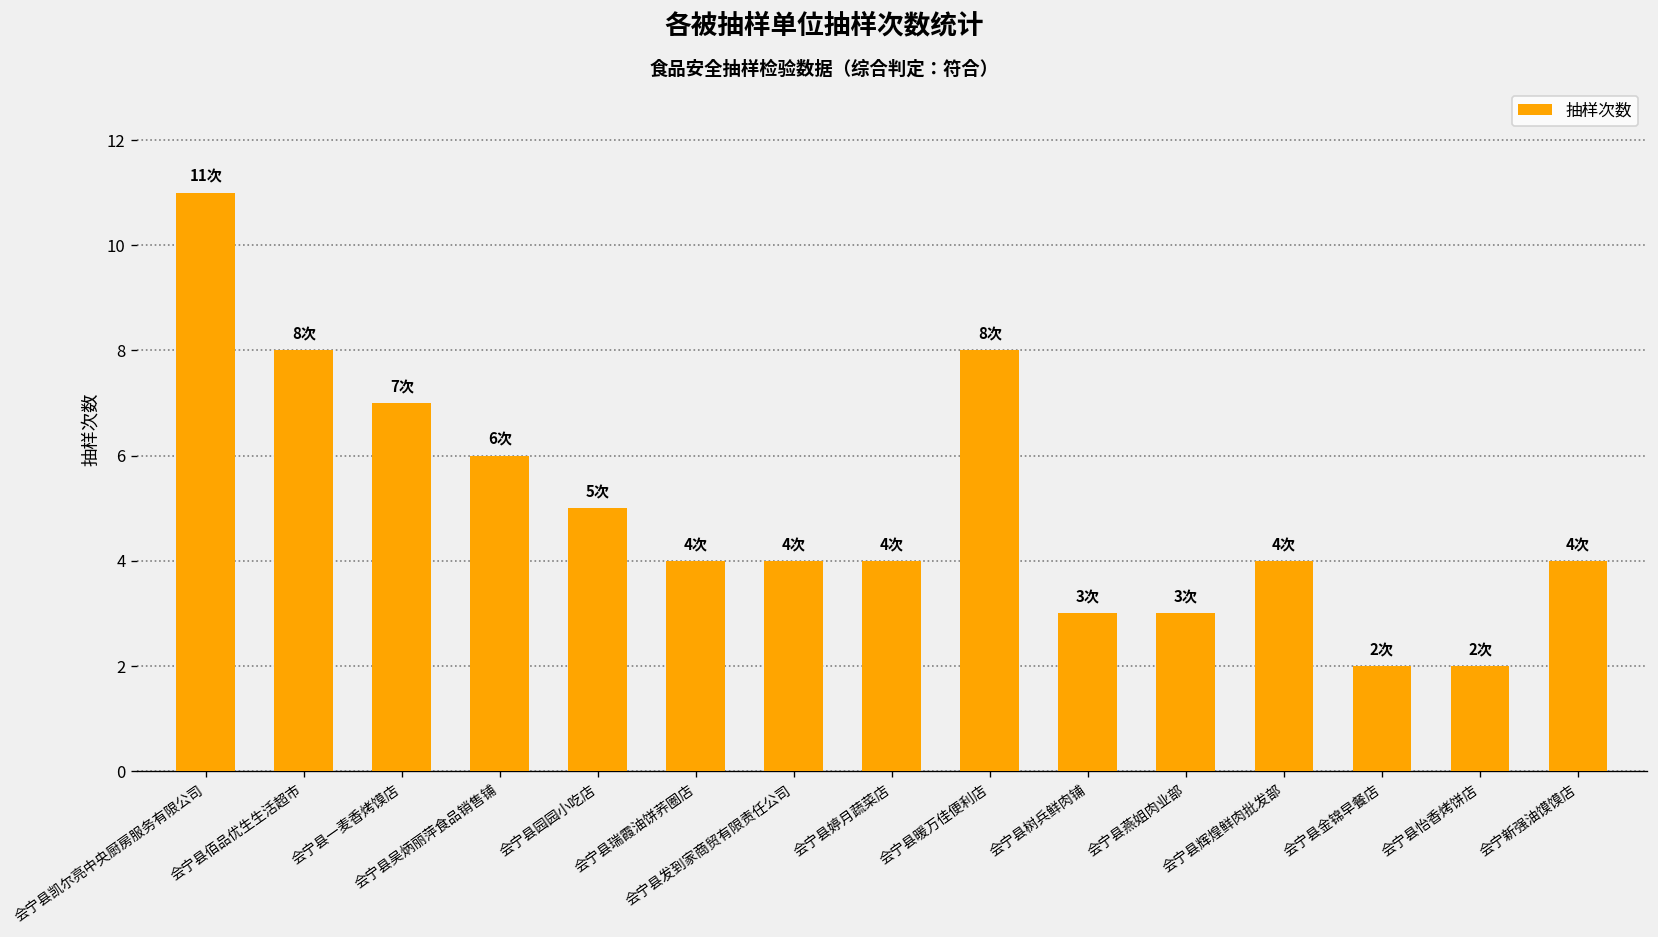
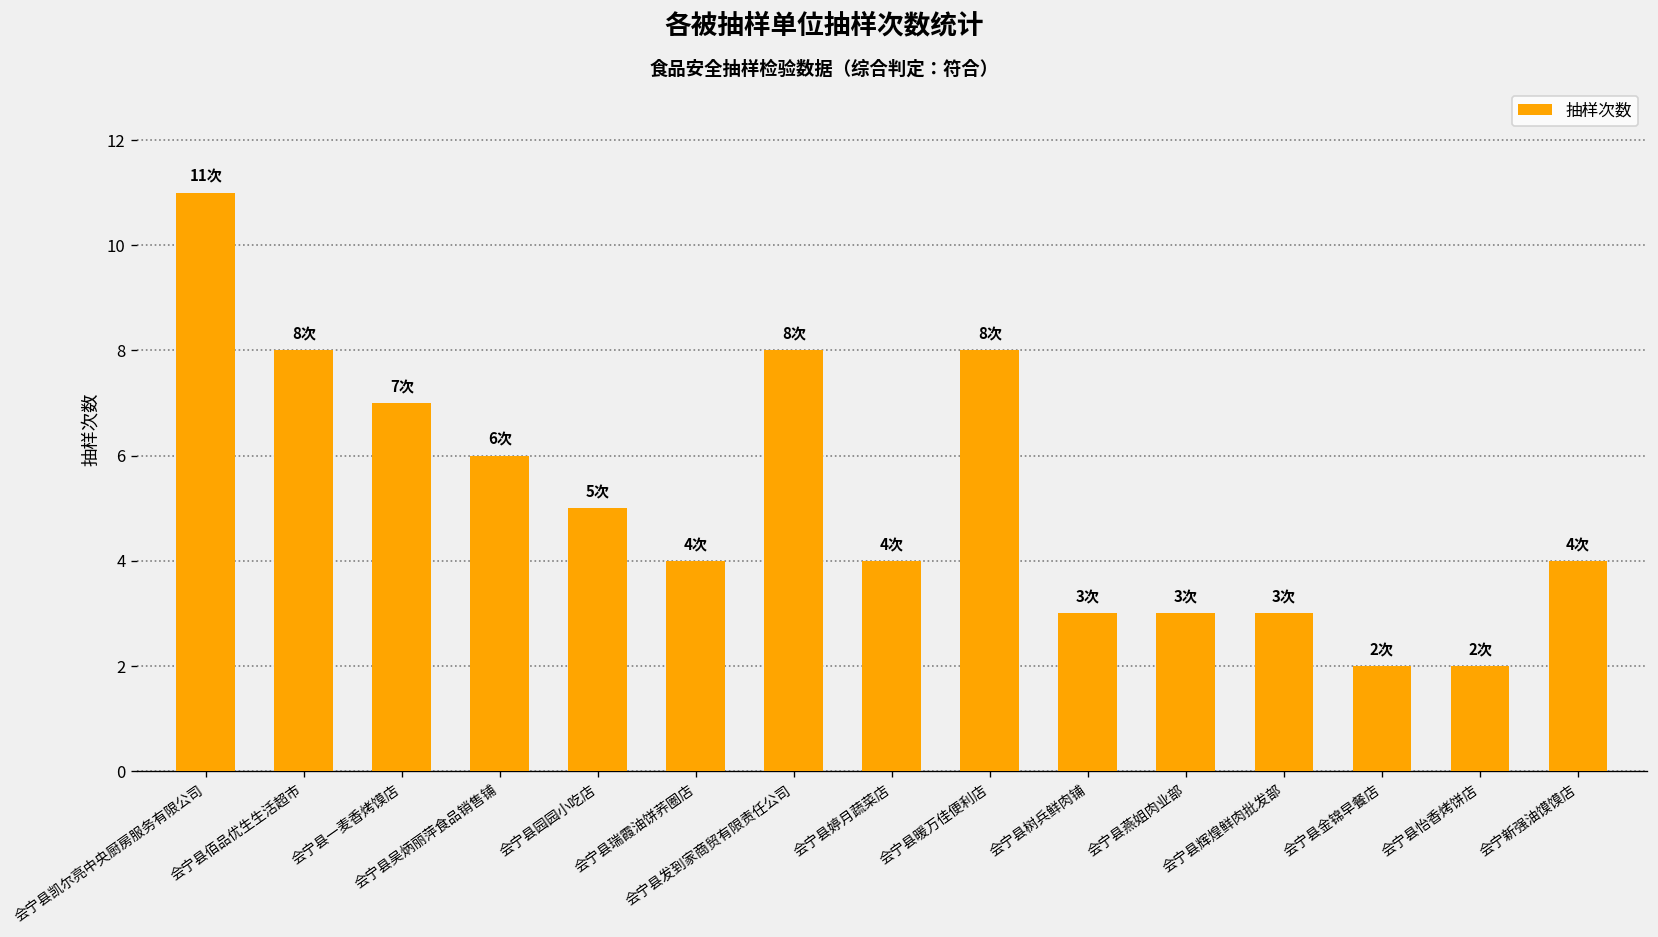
  {
    "会宁县凯尔亮中央厨房服务有限公司": "11次",
    "会宁县佰品优生生活超市": "8次",
    "会宁县一麦香烤馍店": "7次",
    "会宁县吴炳丽萍食品销售铺": "6次",
    "会宁县园园小吃店": "5次",
    "会宁县瑞霞油饼荞圈店": "4次",
-   "会宁县发到家商贸有限责任公司": "4次",
+   "会宁县发到家商贸有限责任公司": "8次",
    "会宁县婷月蔬菜店": "4次",
    "会宁县暖万佳便利店": "8次",
    "会宁县树兵鲜肉铺": "3次",
    "会宁县燕姐肉业部": "3次",
-   "会宁县辉煌鲜肉批发部": "4次",
+   "会宁县辉煌鲜肉批发部": "3次",
    "会宁县金锦早餐店": "2次",
    "会宁县怡香烤饼店": "2次",
    "会宁新强油馍馍店": "4次"
  }
